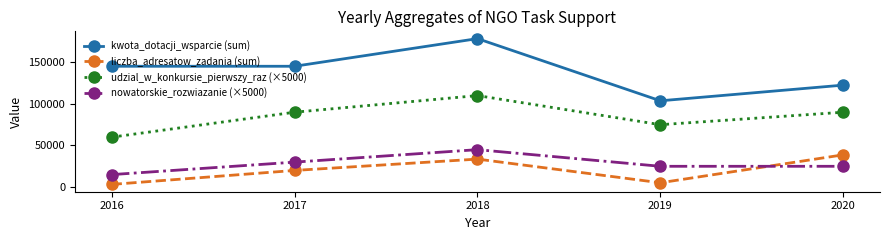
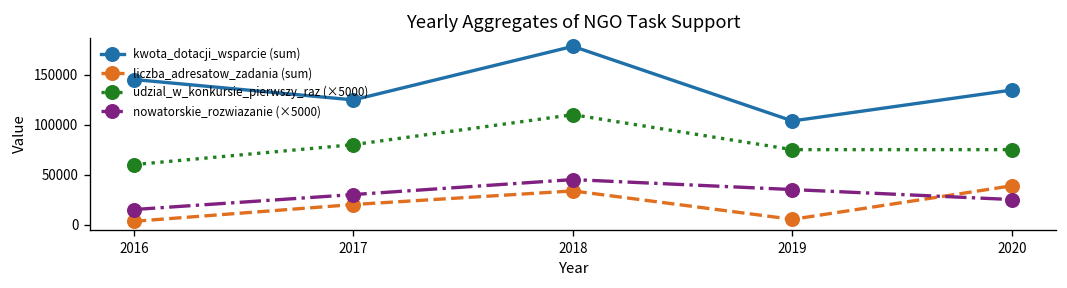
  {
    "kwota_dotacji_wsparcie (sum)": {
      "2016": 150000,
-     "2017": 150000,
+     "2017": 120000,
      "2018": 180000,
      "2019": 100000,
-     "2020": 120000
+     "2020": 130000
    },
    "liczba_adresatow_zadania (sum)": {
      "2016": 0,
      "2017": 20000,
      "2018": 30000,
      "2019": 10000,
      "2020": 40000
    },
    "udzial_w_konkursie_pierwszy_raz (×5000)": {
      "2016": 60000,
-     "2017": 90000,
+     "2017": 80000,
      "2018": 110000,
      "2019": 80000,
-     "2020": 90000
+     "2020": 80000
    },
    "nowatorskie_rozwiazanie (×5000)": {
      "2016": 20000,
      "2017": 30000,
      "2018": 50000,
-     "2019": 30000,
+     "2019": 40000,
      "2020": 30000
    }
  }
